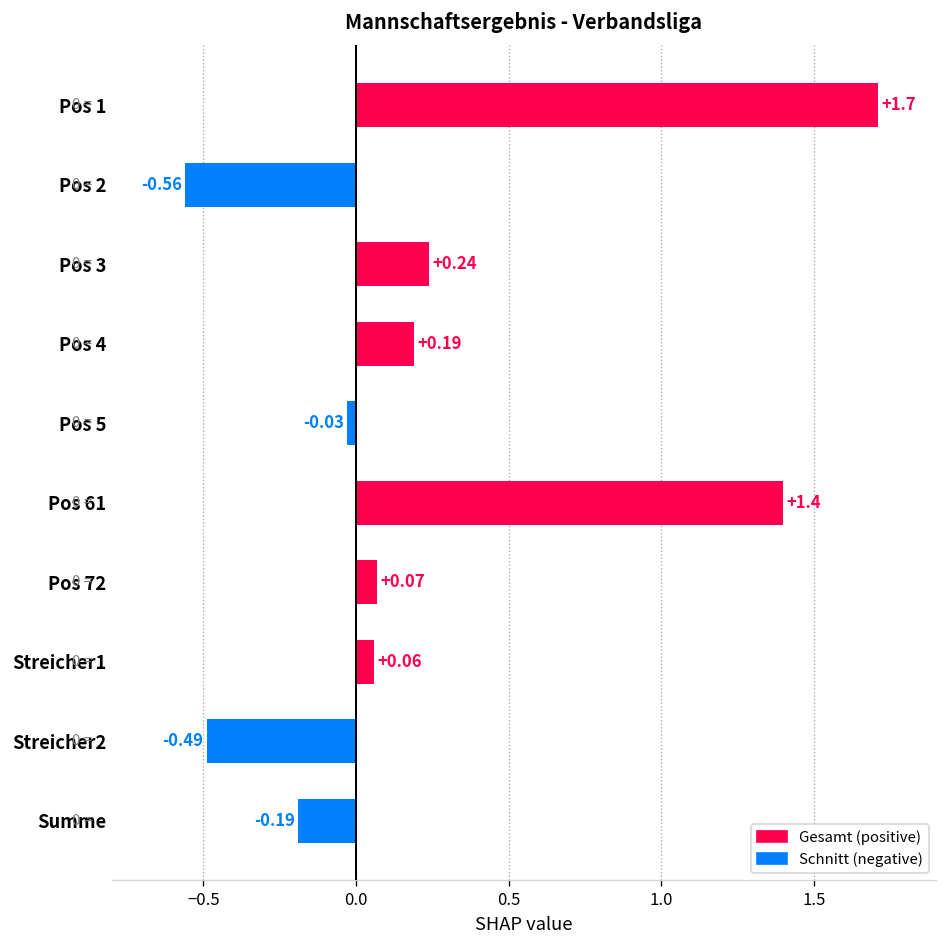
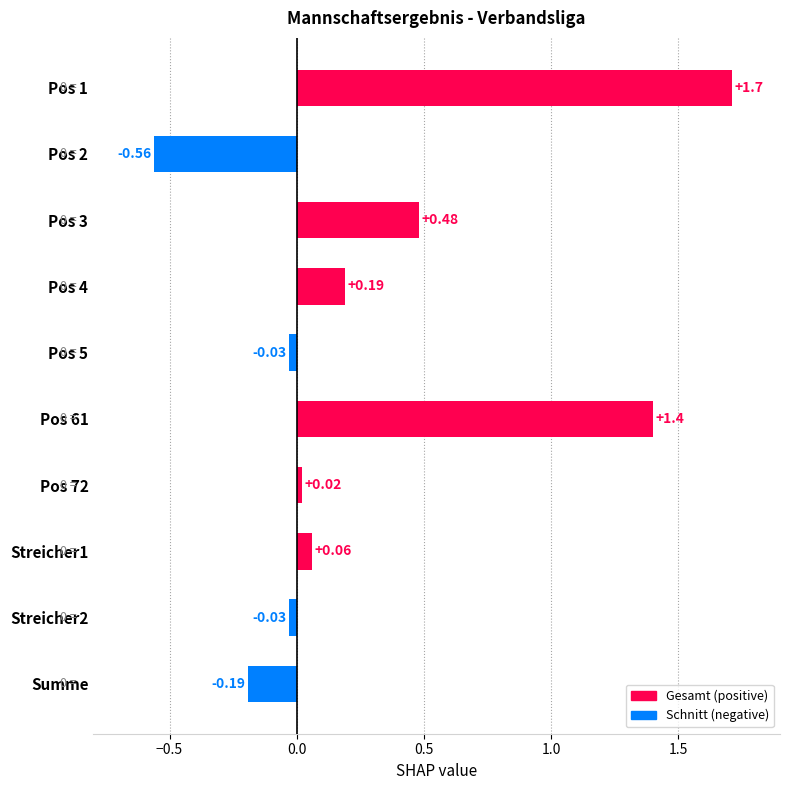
  {
    "Pos 1": "+1.7",
    "Pos 2": "-0.56",
-   "Pos 3": "+0.24",
+   "Pos 3": "+0.48",
    "Pos 4": "+0.19",
    "Pos 5": "-0.03",
    "Pos 61": "+1.4",
-   "Pos 72": "+0.07",
+   "Pos 72": "+0.02",
    "Streicher1": "+0.06",
-   "Streicher2": "-0.49",
+   "Streicher2": "-0.03",
    "Summe": "-0.19"
  }
